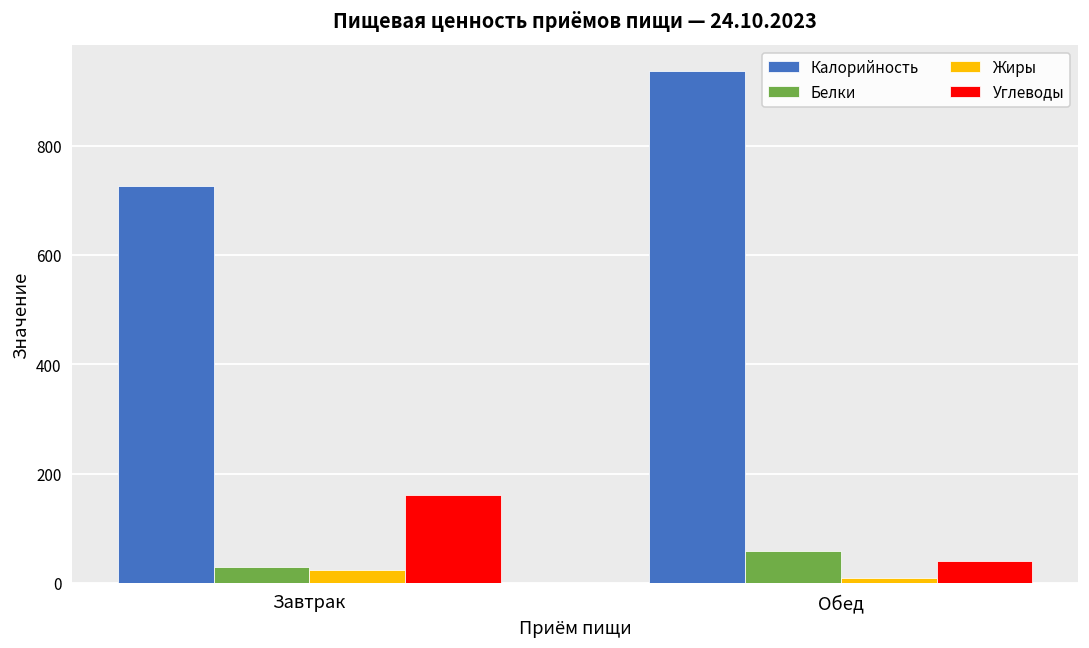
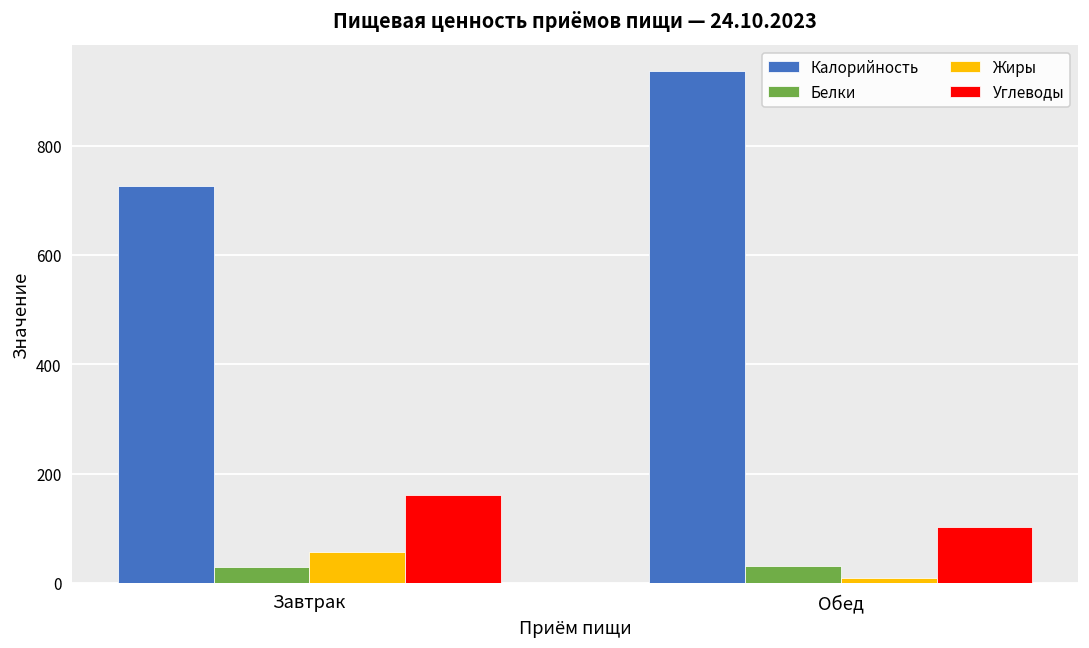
  {
    "Калорийность": {
      "Завтрак": 730,
      "Обед": 940
    },
    "Белки": {
      "Завтрак": 30,
-     "Обед": 60
+     "Обед": 30
    },
    "Жиры": {
-     "Завтрак": 20,
+     "Завтрак": 60,
      "Обед": 10
    },
    "Углеводы": {
      "Завтрак": 160,
-     "Обед": 40
+     "Обед": 100
    }
  }
